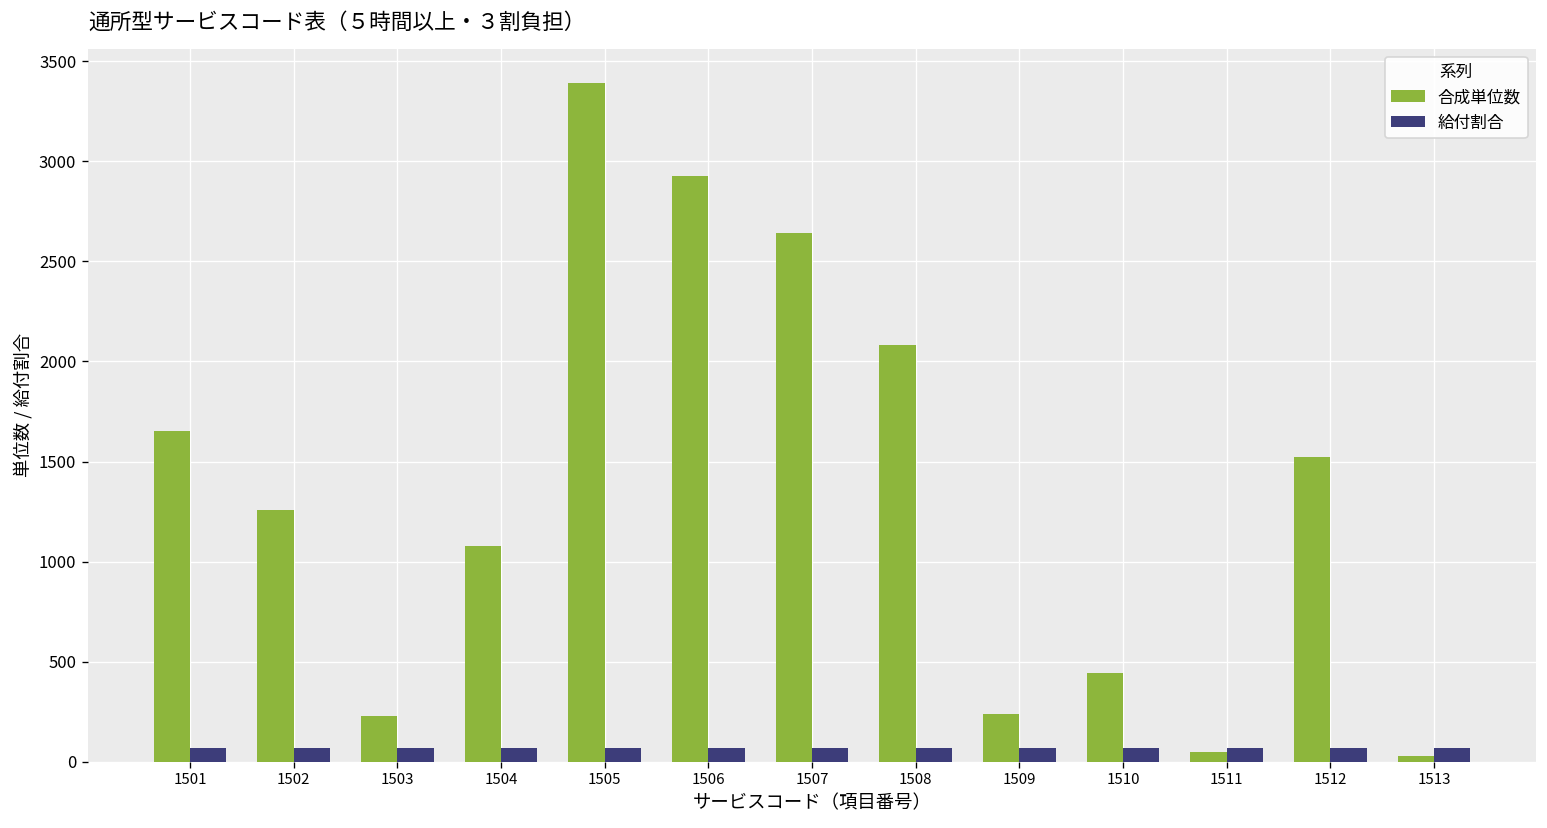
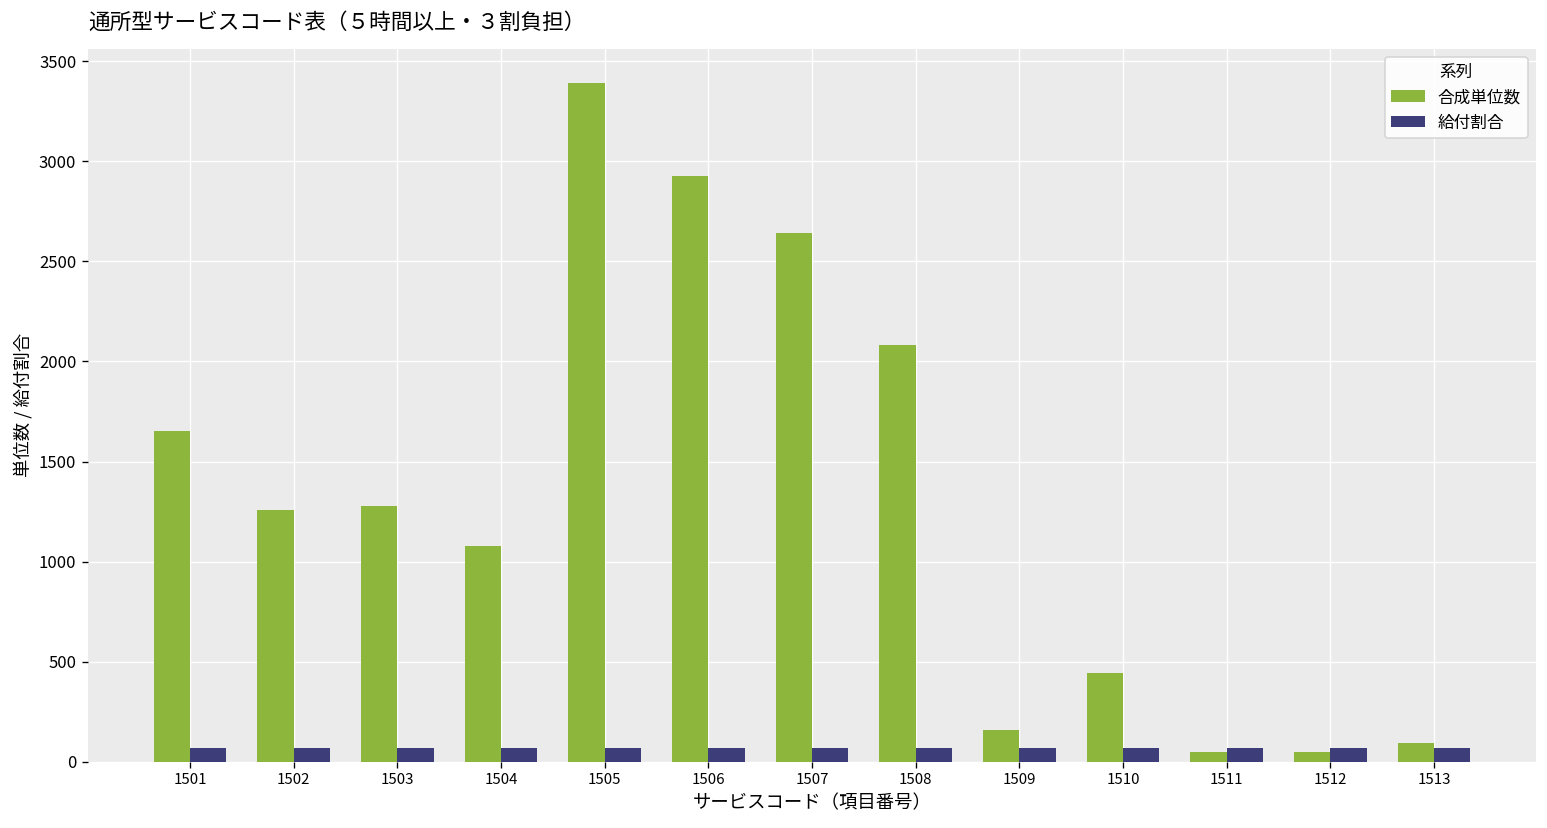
  {
    "合成単位数": {
      "1501": 1660,
      "1502": 1260,
-     "1503": 230,
+     "1503": 1280,
      "1504": 1080,
      "1505": 3390,
      "1506": 2930,
      "1507": 2640,
      "1508": 2080,
-     "1509": 240,
+     "1509": 160,
      "1510": 440,
      "1511": 50,
-     "1512": 1520,
-     "1513": 30
+     "1512": 50,
+     "1513": 90
    },
    "給付割合": {
      "1501": 70,
      "1502": 70,
      "1503": 70,
      "1504": 70,
      "1505": 70,
      "1506": 70,
      "1507": 70,
      "1508": 70,
      "1509": 70,
      "1510": 70,
      "1511": 70,
      "1512": 70,
      "1513": 70
    }
  }
